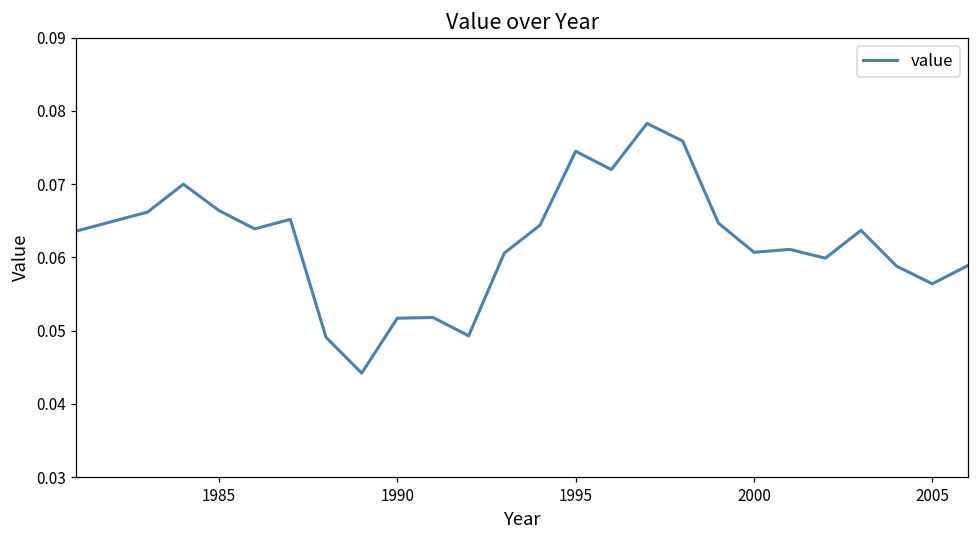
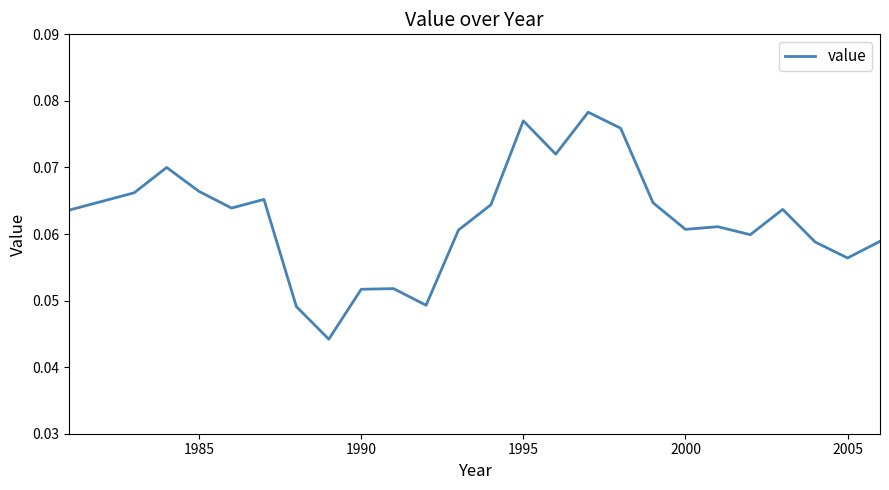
  {
    "1985": 0.066,
    "1990": 0.052,
-   "1995": 0.075,
+   "1995": 0.077,
    "2000": 0.061,
    "2005": 0.056
  }
